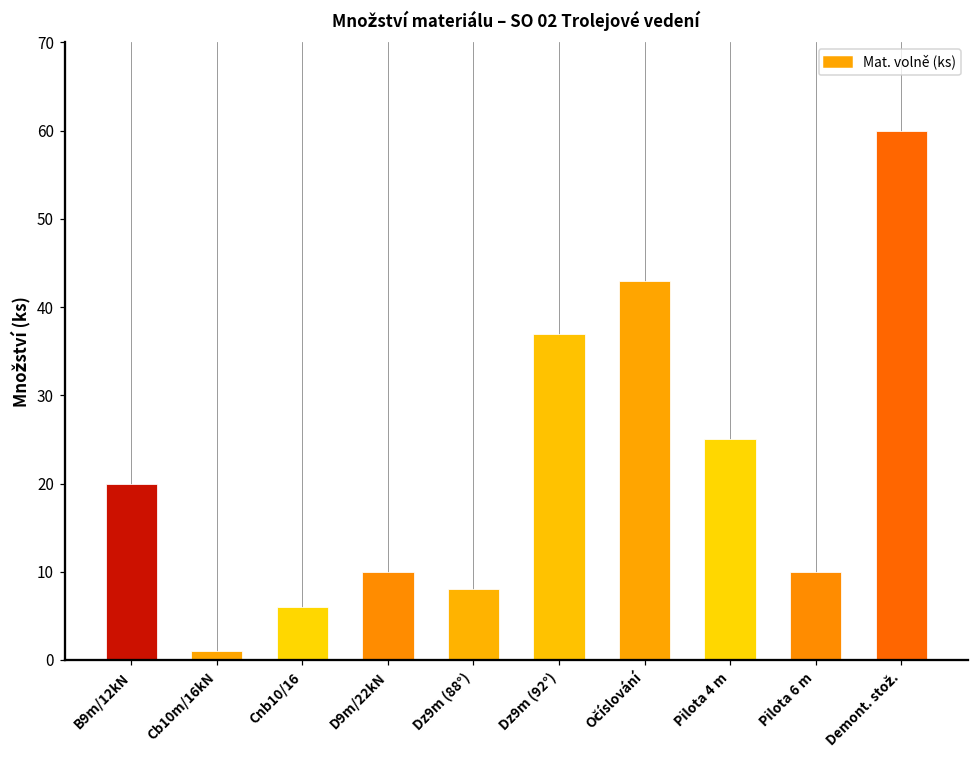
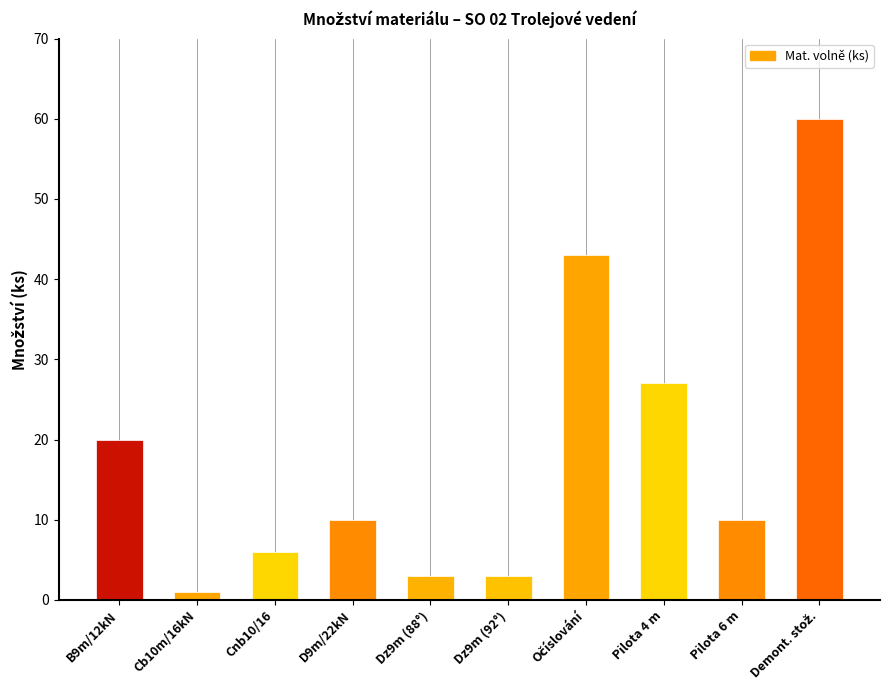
  {
    "B9m/12kN": 20,
    "Cb10m/16kN": 1,
    "Cnb10/16": 6,
    "D9m/22kN": 10,
-   "Dz9m (88°)": 8,
-   "Dz9m (92°)": 37,
+   "Dz9m (88°)": 3,
+   "Dz9m (92°)": 3,
    "Očíslování": 43,
-   "Pilota 4 m": 25,
+   "Pilota 4 m": 27,
    "Pilota 6 m": 10,
    "Demont. stož.": 60
  }
